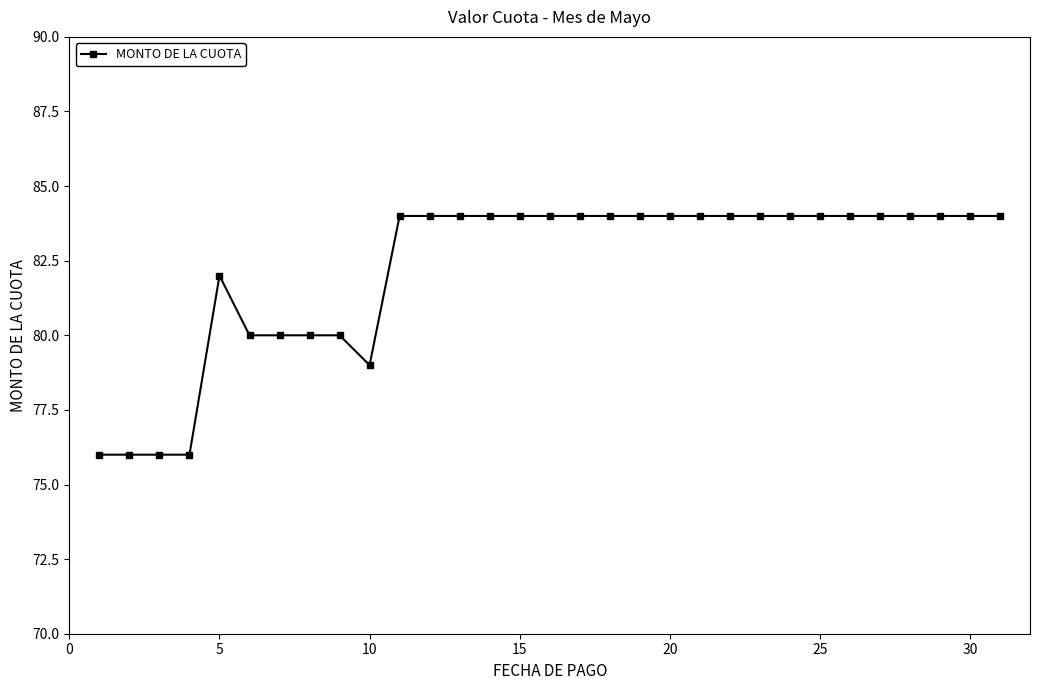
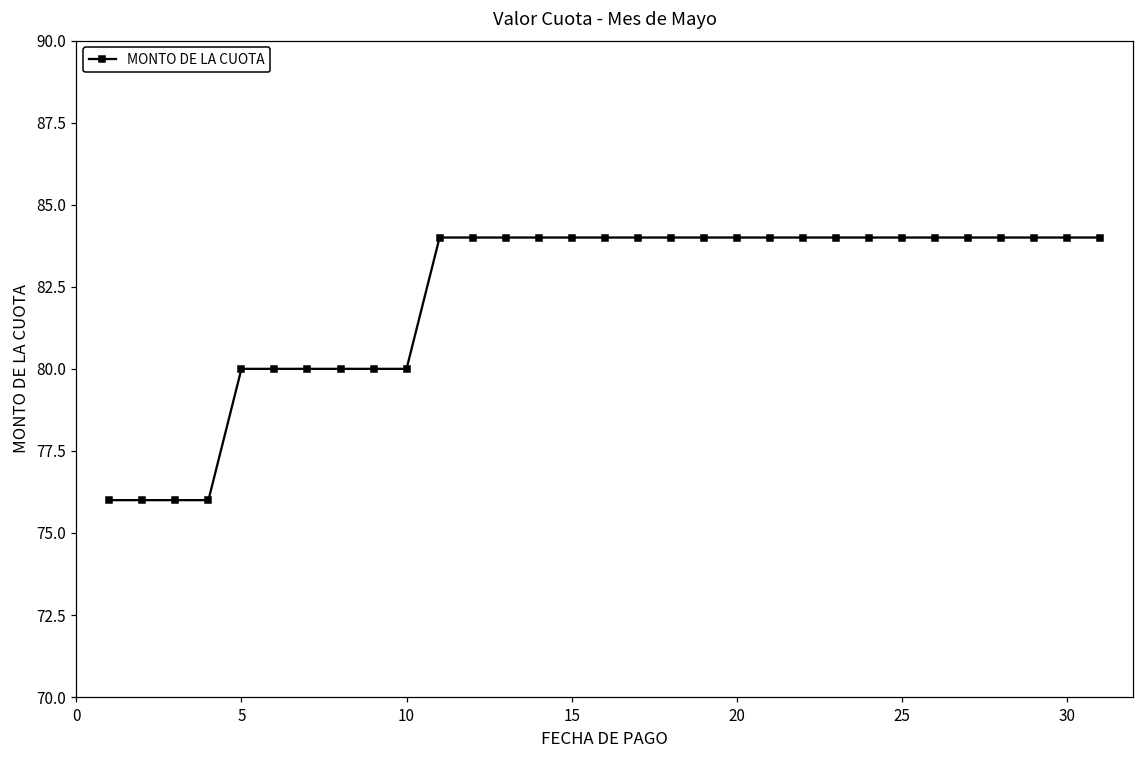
  {
-   "5": 82,
-   "10": 79,
+   "5": 80,
+   "10": 80,
    "15": 84,
    "20": 84,
    "25": 84,
    "30": 84
  }
